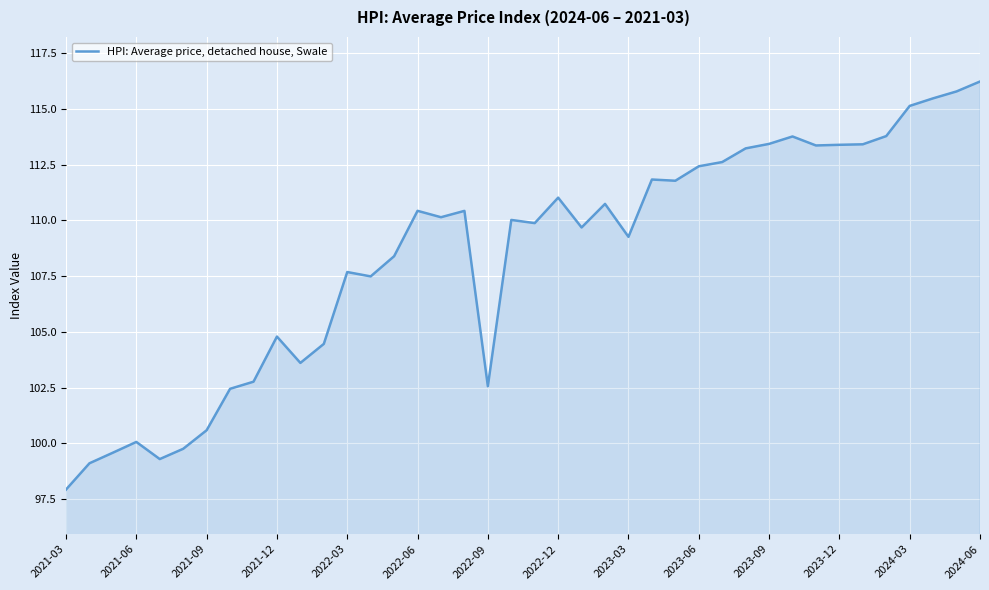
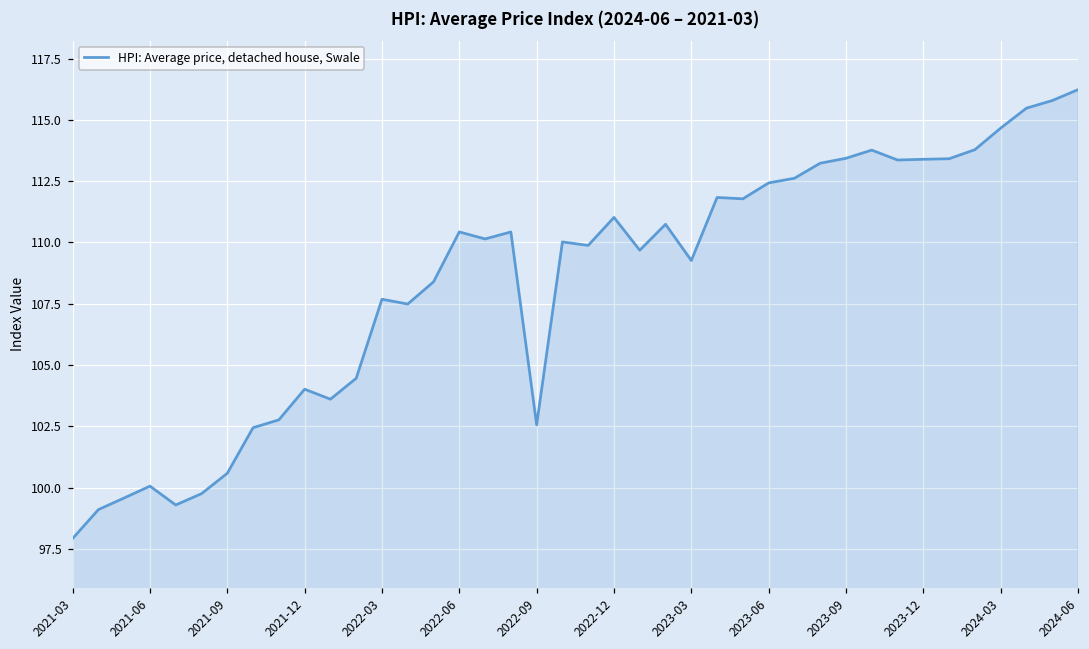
  {
    "2021-03": 97.9,
    "2021-06": 100.1,
    "2021-09": 100.6,
-   "2021-12": 104.8,
+   "2021-12": 104.0,
    "2022-03": 107.7,
    "2022-06": 110.4,
    "2022-09": 102.6,
    "2022-12": 111.0,
    "2023-03": 109.3,
    "2023-06": 112.4,
    "2023-09": 113.4,
    "2023-12": 113.4,
-   "2024-03": 115.1,
+   "2024-03": 114.7,
    "2024-06": 116.2
  }
